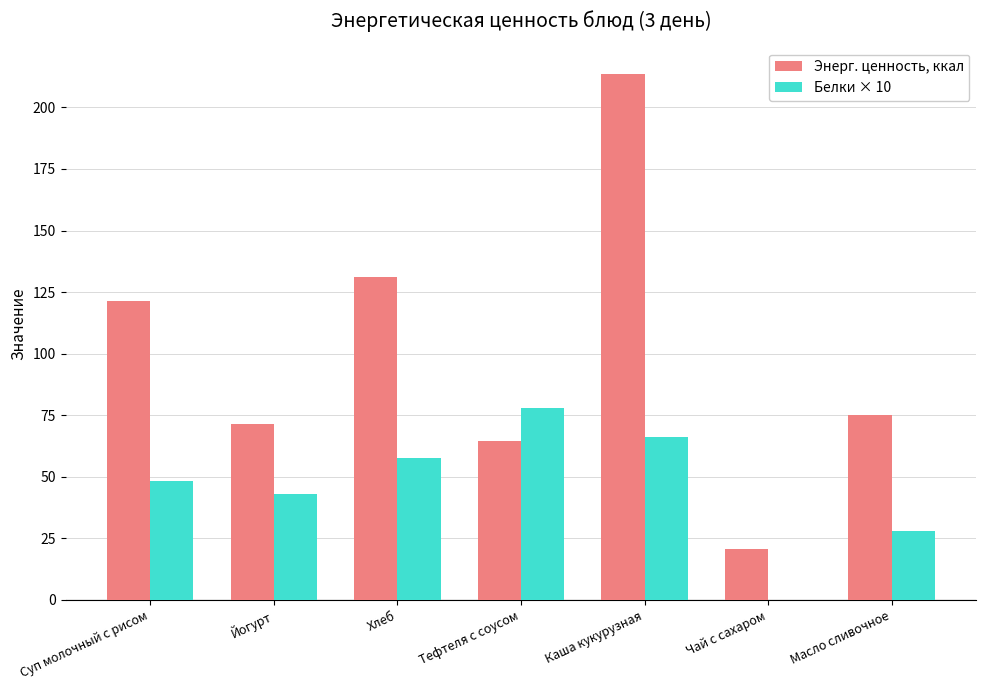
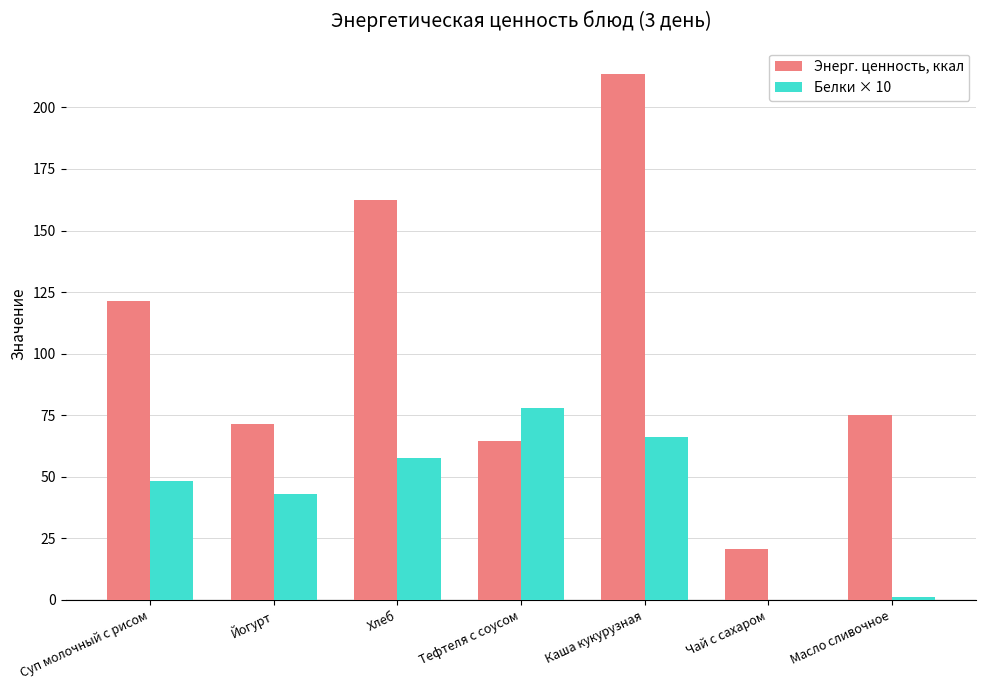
  {
    "Энерг. ценность, ккал": {
      "Суп молочный с рисом": 121,
      "Йогурт": 71,
-     "Хлеб": 131,
+     "Хлеб": 162,
      "Тефтеля с соусом": 65,
      "Каша кукурузная": 214,
      "Чай с сахаром": 21,
      "Масло сливочное": 75
    },
    "Белки × 10": {
      "Суп молочный с рисом": 48,
      "Йогурт": 43,
      "Хлеб": 58,
      "Тефтеля с соусом": 78,
      "Каша кукурузная": 66,
      "Чай с сахаром": 0,
-     "Масло сливочное": 28
+     "Масло сливочное": 1
    }
  }
